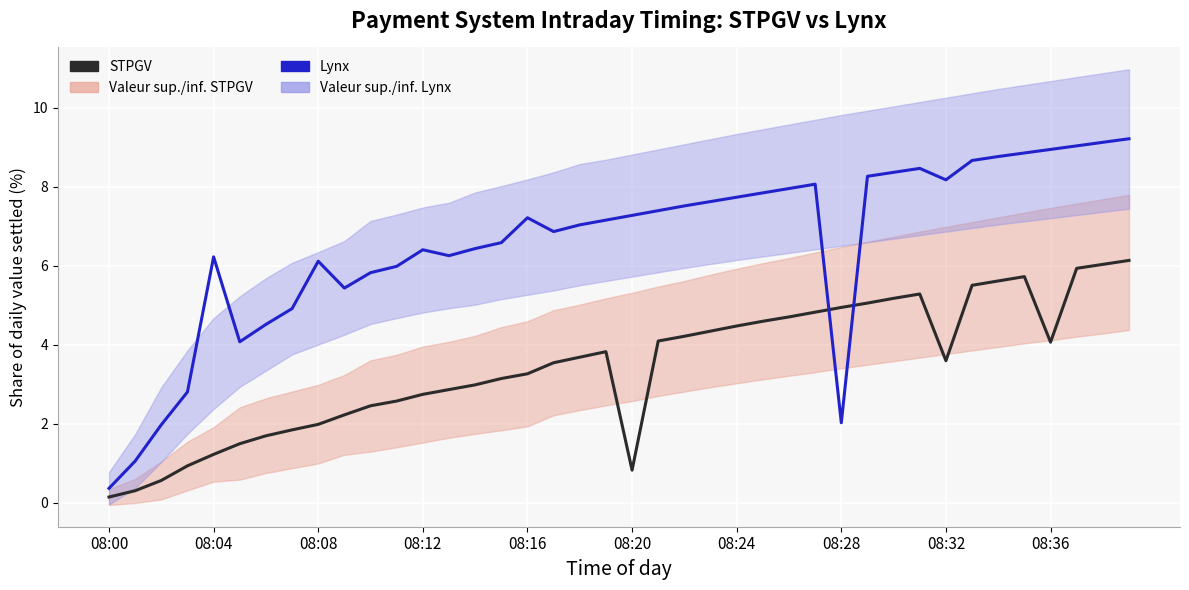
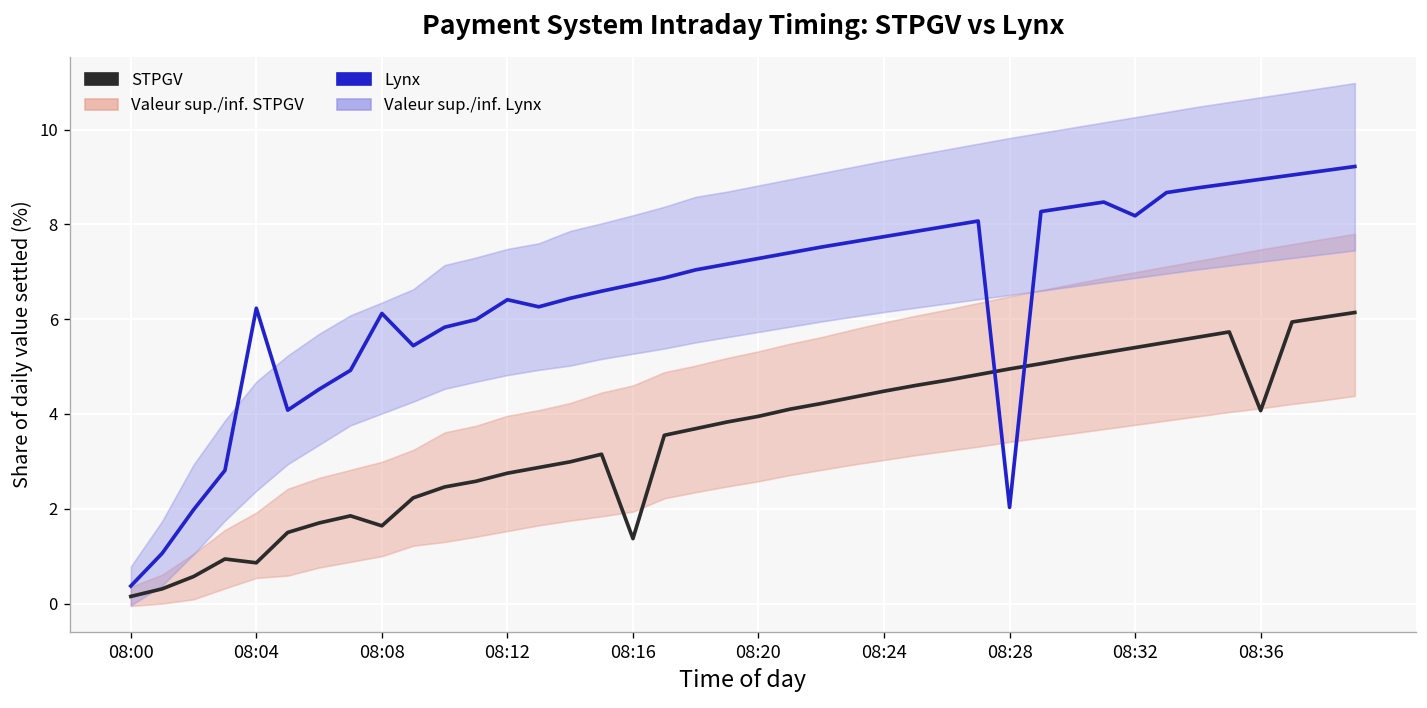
  {
    "STPGV": {
      "08:00": 0.2,
-     "08:04": 1.2,
-     "08:08": 2.0,
+     "08:04": 0.9,
+     "08:08": 1.6,
      "08:12": 2.8,
-     "08:16": 3.3,
-     "08:20": 0.8,
+     "08:16": 1.4,
+     "08:20": 4.0,
      "08:24": 4.5,
      "08:28": 5.0,
-     "08:32": 3.6,
+     "08:32": 5.4,
      "08:36": 4.1
    },
    "Lynx": {
      "08:04": 6.2,
      "08:08": 6.1,
      "08:12": 6.4,
-     "08:16": 7.2,
+     "08:16": 6.7,
      "08:20": 7.3,
      "08:24": 7.7,
      "08:28": 2.0,
      "08:32": 8.2,
      "08:36": 9.0
    }
  }
